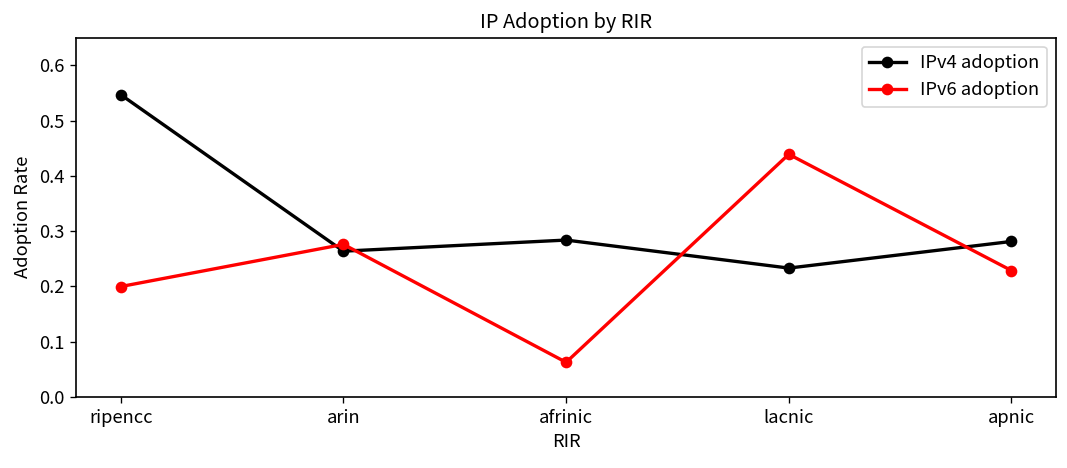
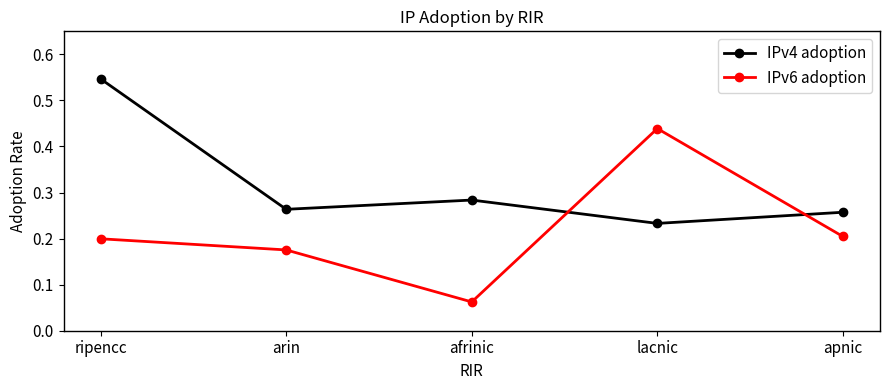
  {
    "IPv4 adoption": {
      "ripencc": 0.55,
      "arin": 0.26,
      "afrinic": 0.28,
      "lacnic": 0.23,
-     "apnic": 0.28
+     "apnic": 0.26
    },
    "IPv6 adoption": {
      "ripencc": 0.20,
-     "arin": 0.28,
+     "arin": 0.18,
      "afrinic": 0.06,
      "lacnic": 0.44,
-     "apnic": 0.23
+     "apnic": 0.20
    }
  }
